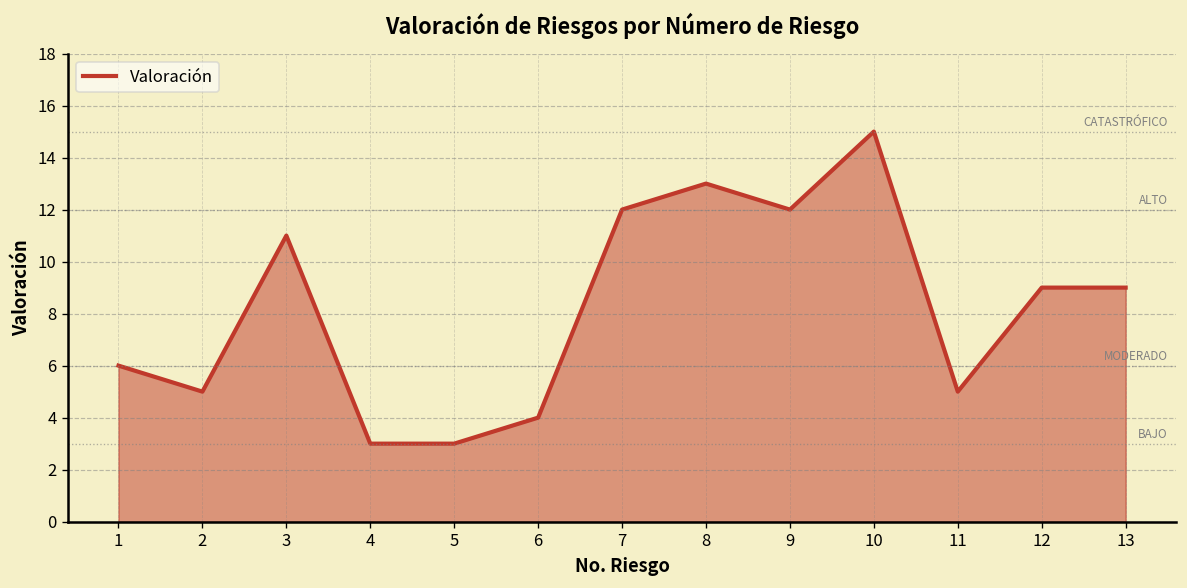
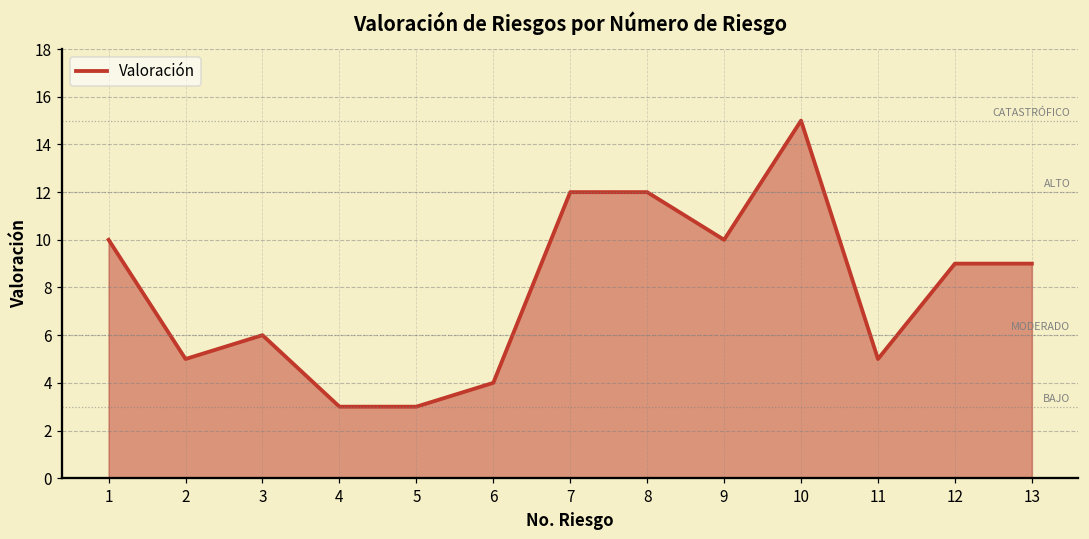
  {
-   "1": 6,
+   "1": 10,
    "2": 5,
-   "3": 11,
+   "3": 6,
    "4": 3,
    "5": 3,
    "6": 4,
    "7": 12,
-   "8": 13,
-   "9": 12,
+   "8": 12,
+   "9": 10,
    "10": 15,
    "11": 5,
    "12": 9,
    "13": 9
  }
